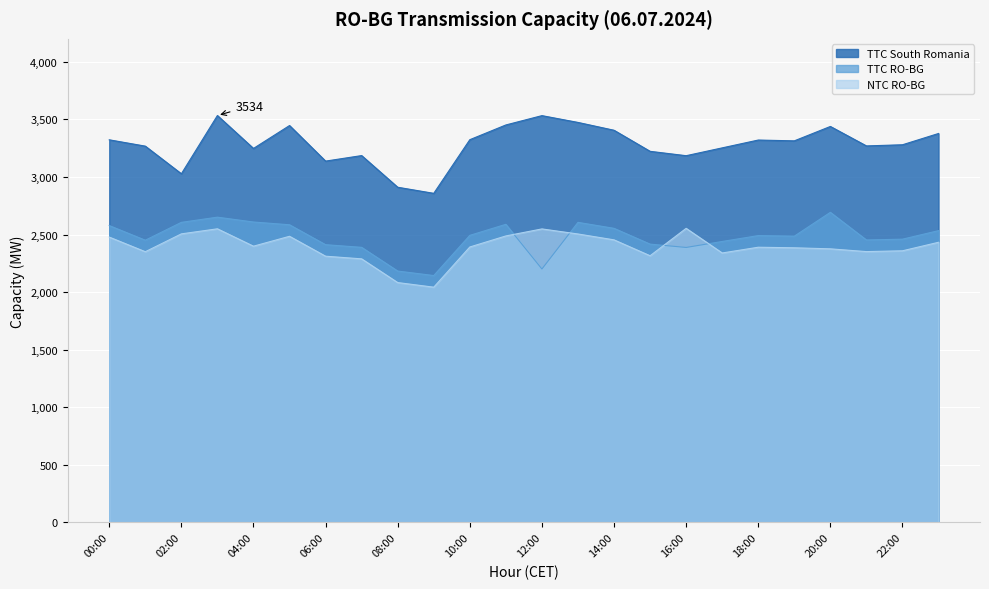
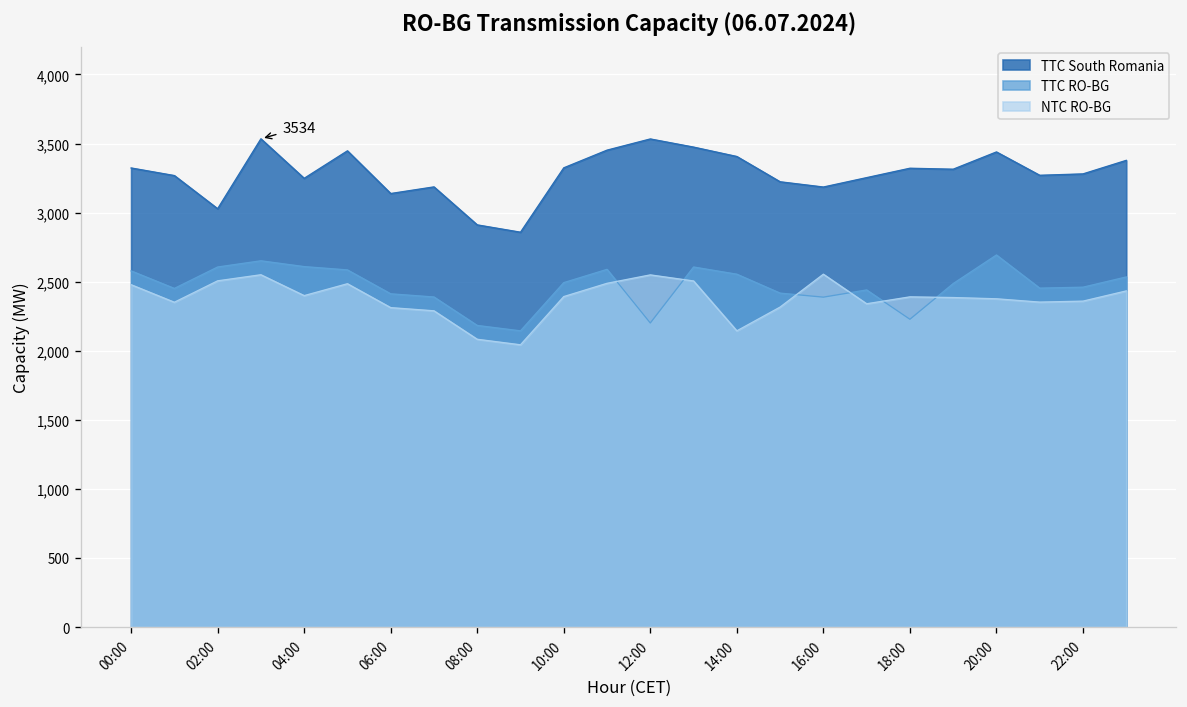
  {
    "TTC South Romania": {
      "00:00": "3,320",
      "02:00": "3,030",
      "04:00": "3,250",
      "06:00": "3,140",
      "08:00": "2,910",
      "10:00": "3,320",
      "12:00": "3,530",
      "14:00": "3,410",
      "16:00": "3,190",
      "18:00": "3,320",
      "20:00": "3,440",
      "22:00": "3,280"
    },
    "TTC RO-BG": {
      "00:00": "2,580",
      "02:00": "2,610",
      "04:00": "2,610",
      "06:00": "2,410",
      "08:00": "2,180",
      "10:00": "2,490",
      "12:00": "2,200",
      "14:00": "2,550",
      "16:00": "2,390",
-     "18:00": "2,490",
+     "18:00": "2,230",
      "20:00": "2,690",
      "22:00": "2,460"
    },
    "NTC RO-BG": {
      "00:00": "2,480",
      "02:00": "2,510",
      "04:00": "2,400",
      "06:00": "2,310",
      "08:00": "2,080",
      "10:00": "2,390",
      "12:00": "2,550",
-     "14:00": "2,450",
+     "14:00": "2,140",
      "16:00": "2,550",
      "18:00": "2,390",
      "20:00": "2,380",
      "22:00": "2,360"
    }
  }
